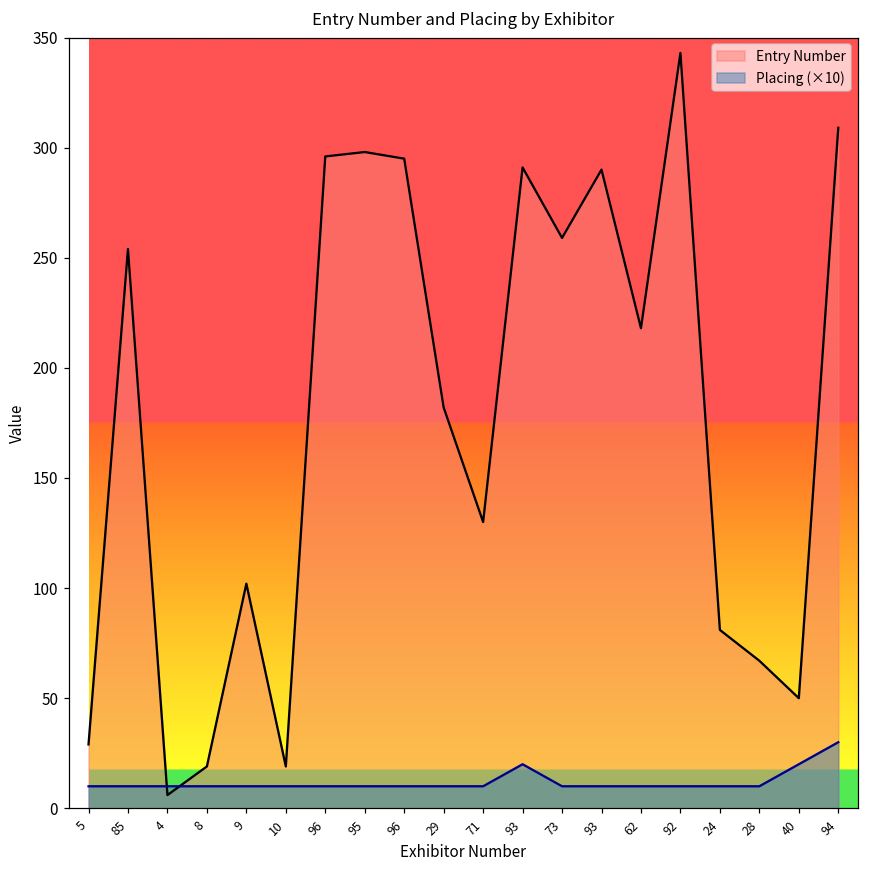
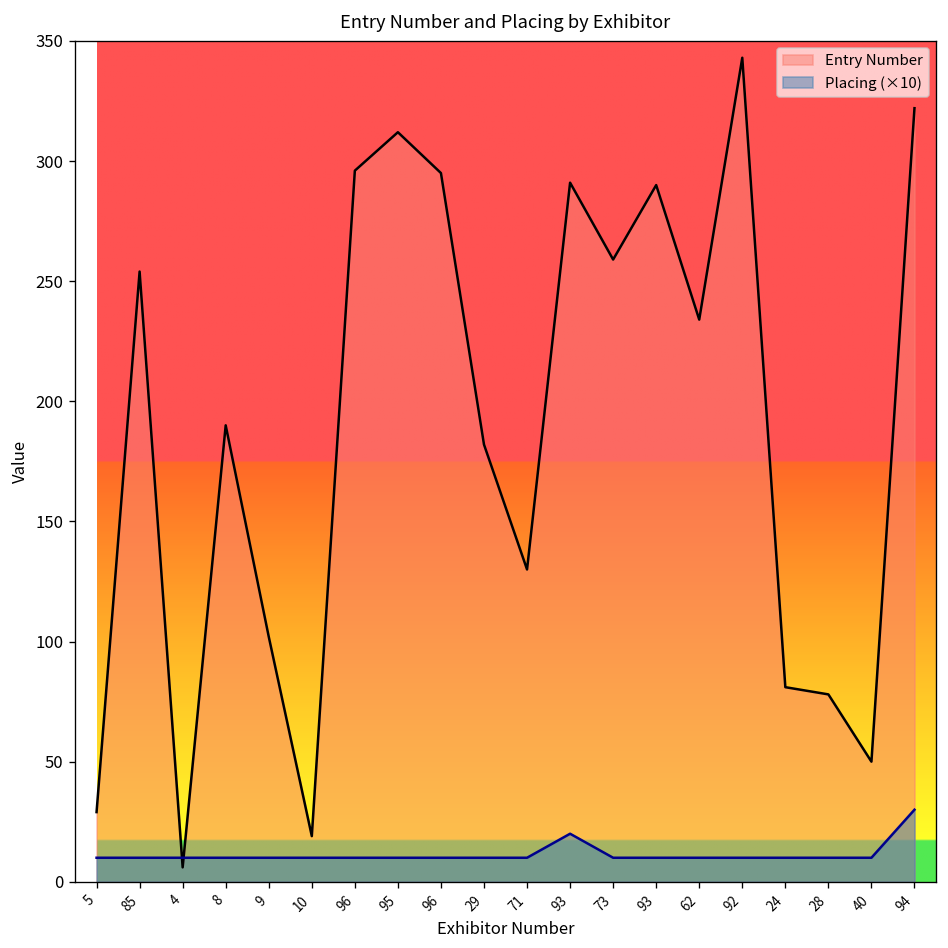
  {
    "Entry Number": {
      "5": 29,
      "85": 254,
      "4": 6,
-     "8": 19,
+     "8": 190,
      "9": 102,
      "10": 19,
-     "95": 298,
+     "95": 312,
      "29": 182,
      "71": 130,
      "73": 259,
-     "62": 218,
+     "62": 234,
      "92": 343,
      "24": 81,
-     "28": 67,
+     "28": 78,
      "40": 50,
-     "94": 309
+     "94": 322
    },
    "Placing (×10)": {
      "5": 10,
      "85": 10,
      "4": 10,
      "8": 10,
      "9": 10,
      "10": 10,
      "95": 10,
      "29": 10,
      "71": 10,
      "73": 10,
      "62": 10,
      "92": 10,
      "24": 10,
      "28": 10,
-     "40": 20,
+     "40": 10,
      "94": 30
    }
  }
